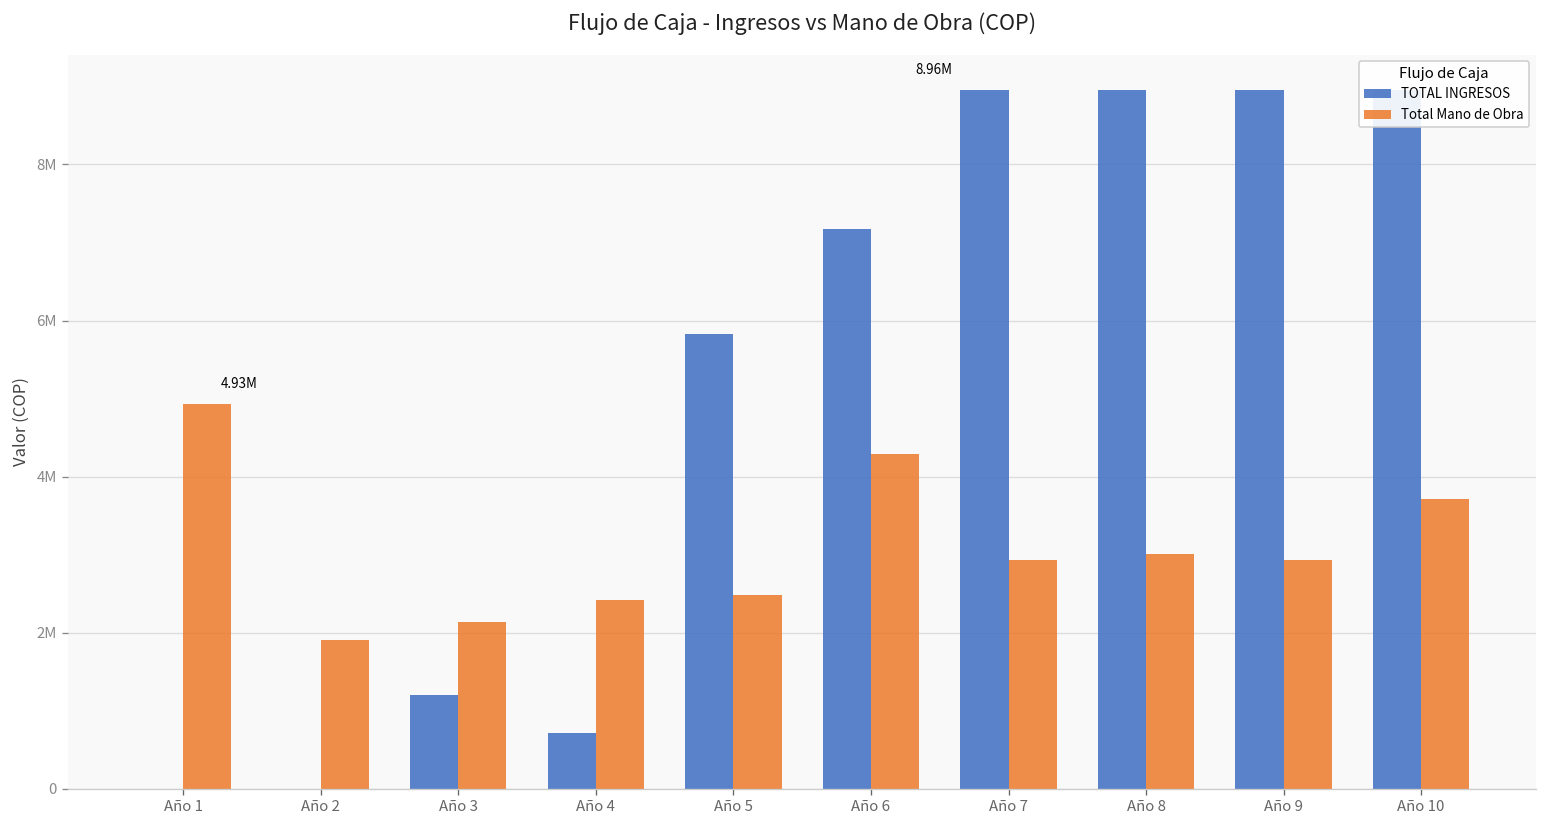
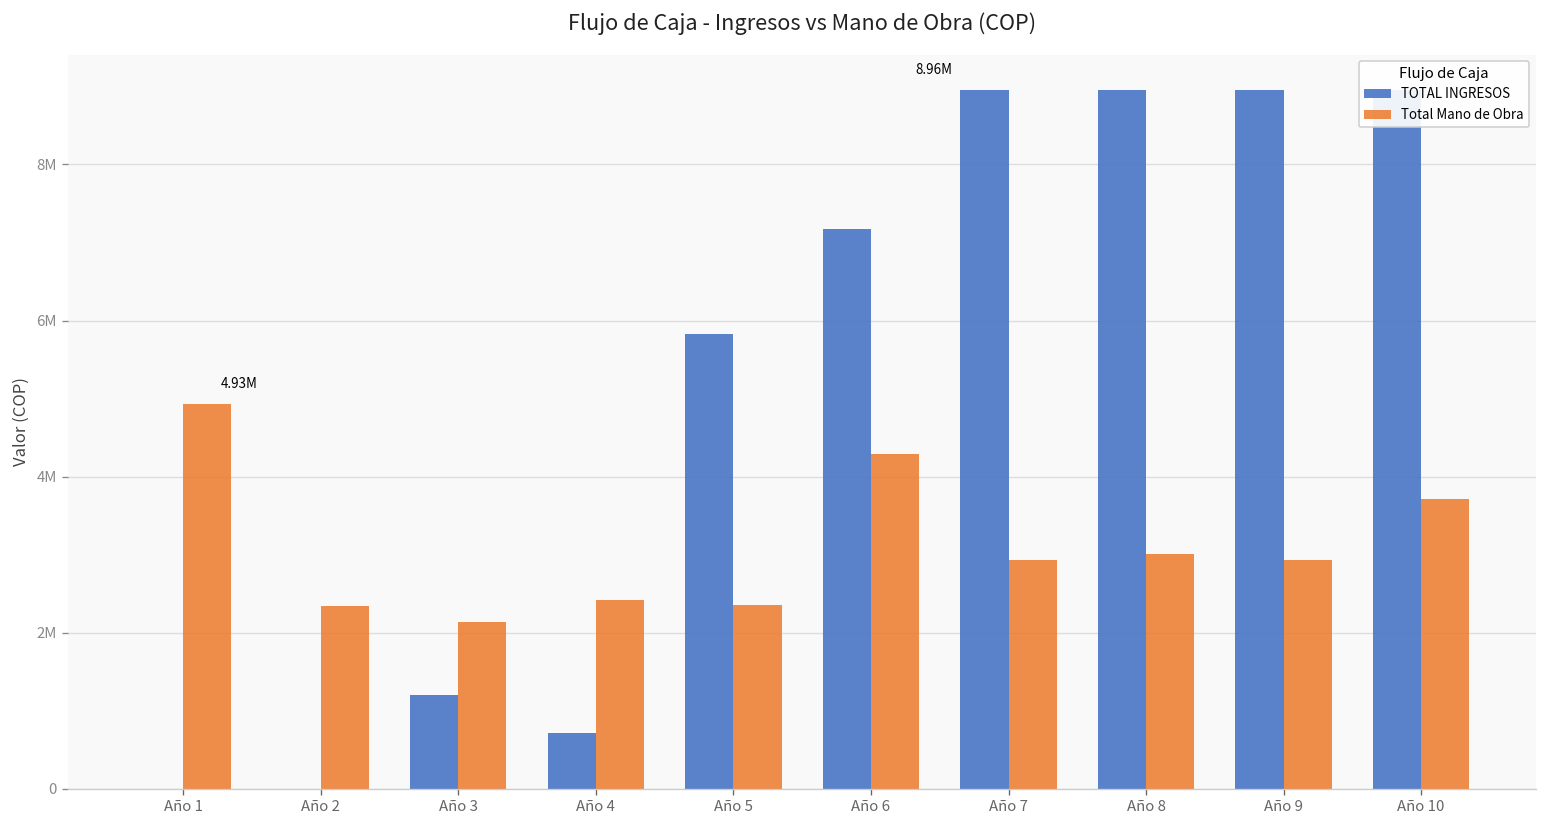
  {
    "TOTAL INGRESOS": {
      "Año 1": 0,
      "Año 2": 0,
      "Año 3": 1200000,
      "Año 4": 700000,
      "Año 5": 5800000,
      "Año 6": 7200000,
      "Año 7": 9000000,
      "Año 8": 9000000,
      "Año 9": 9000000
    },
    "Total Mano de Obra": {
-     "Año 2": 1900000,
+     "Año 2": 2300000,
      "Año 3": 2100000,
      "Año 4": 2400000,
-     "Año 5": 2500000,
+     "Año 5": 2300000,
      "Año 6": 4300000,
      "Año 7": 2900000,
      "Año 8": 3000000,
      "Año 9": 2900000,
      "Año 10": 3700000
    }
  }
